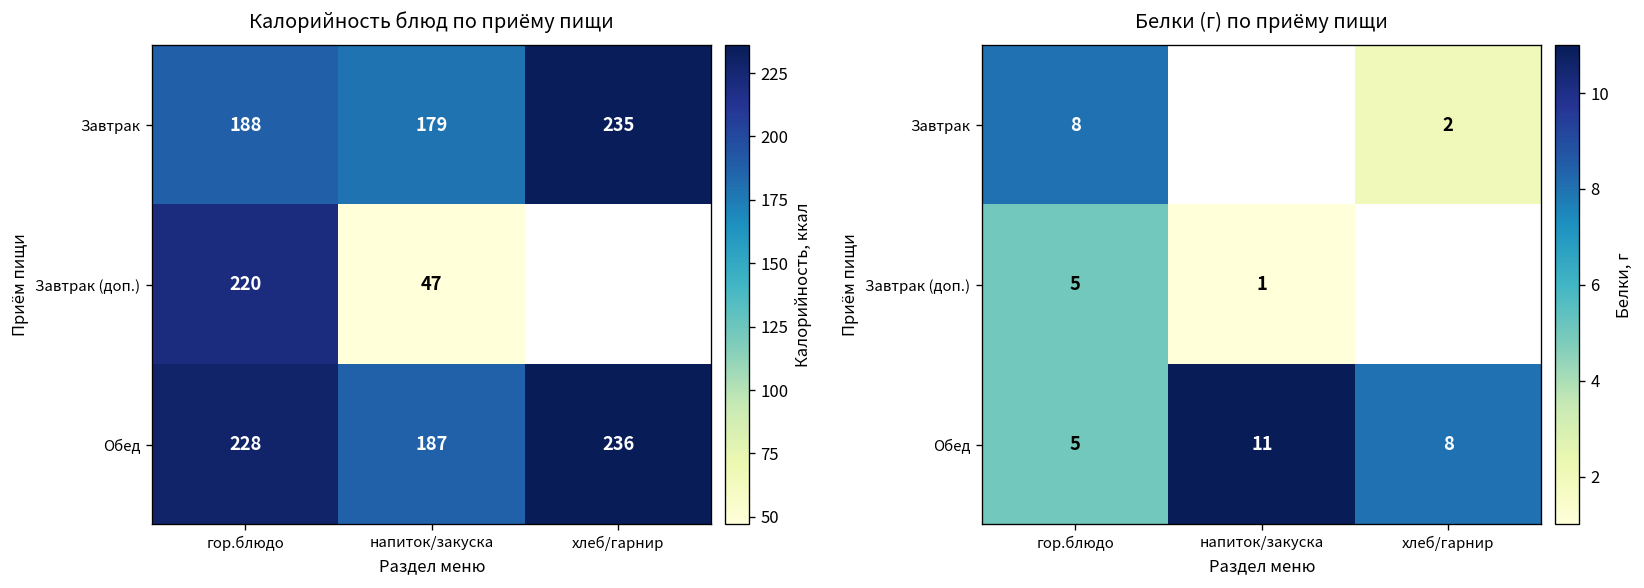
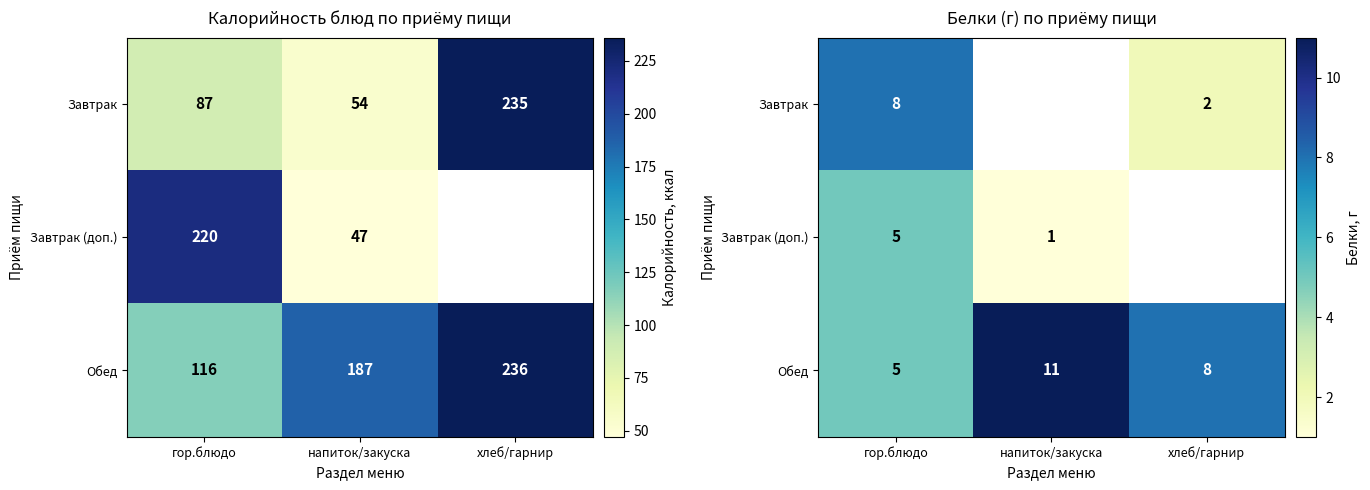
  {
    "Калорийность блюд по приёму пищи": {
      "Завтрак": {
-       "гор.блюдо": 188,
-       "напиток/закуска": 179,
+       "гор.блюдо": 87,
+       "напиток/закуска": 54,
        "хлеб/гарнир": 235
      },
      "Завтрак (доп.)": {
        "гор.блюдо": 220,
        "напиток/закуска": 47
      },
      "Обед": {
-       "гор.блюдо": 228,
+       "гор.блюдо": 116,
        "напиток/закуска": 187,
        "хлеб/гарнир": 236
      }
    },
    "Белки (г) по приёму пищи": {
      "Завтрак": {
        "гор.блюдо": 8,
        "хлеб/гарнир": 2
      },
      "Завтрак (доп.)": {
        "гор.блюдо": 5,
        "напиток/закуска": 1
      },
      "Обед": {
        "гор.блюдо": 5,
        "напиток/закуска": 11,
        "хлеб/гарнир": 8
      }
    }
  }
